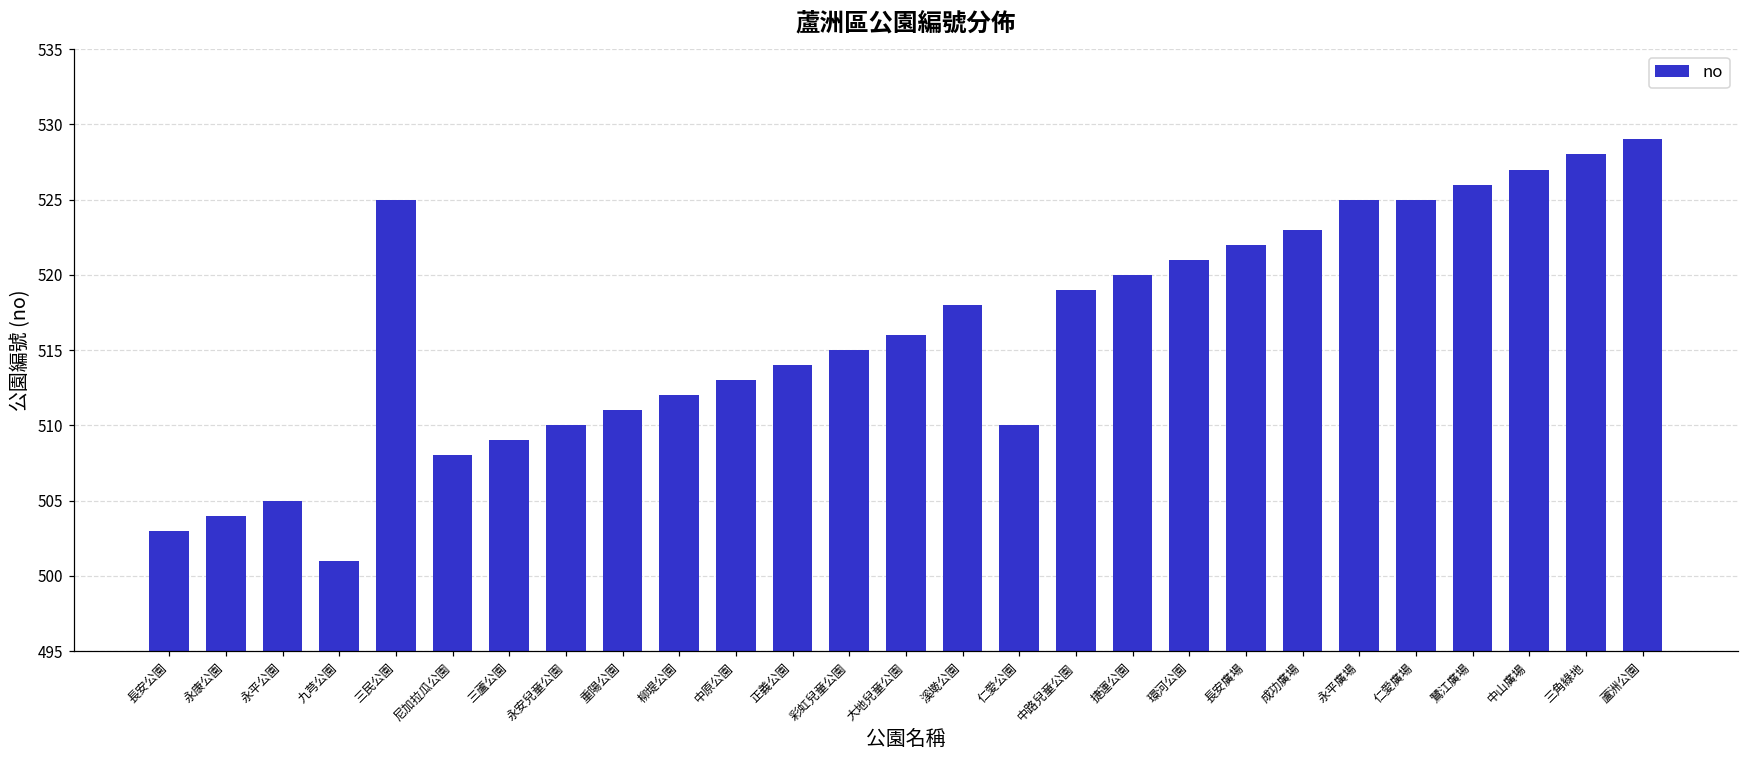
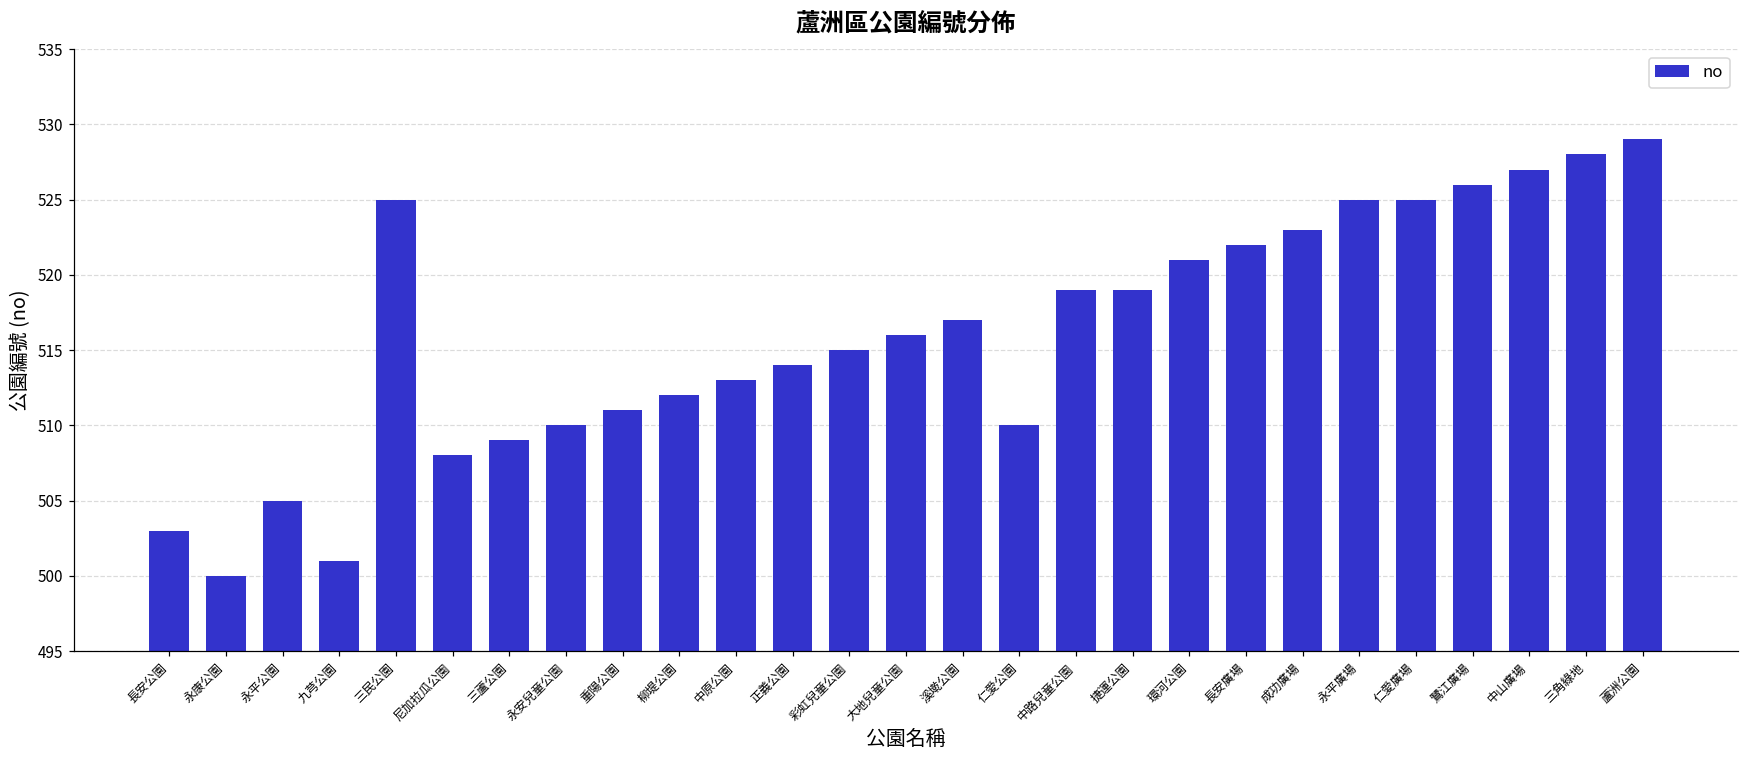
  {
    "長安公園": 503,
-   "永康公園": 504,
+   "永康公園": 500,
    "永平公園": 505,
    "九芎公園": 501,
    "三民公園": 525,
    "尼加拉瓜公園": 508,
    "三蘆公園": 509,
    "永安兒童公園": 510,
    "重陽公園": 511,
    "柳堤公園": 512,
    "中原公園": 513,
    "正義公園": 514,
    "彩虹兒童公園": 515,
    "大地兒童公園": 516,
-   "溪墘公園": 518,
+   "溪墘公園": 517,
    "仁愛公園": 510,
    "中路兒童公園": 519,
-   "捷運公園": 520,
+   "捷運公園": 519,
    "環河公園": 521,
    "長安廣場": 522,
    "成功廣場": 523,
    "永平廣場": 525,
    "仁愛廣場": 525,
    "鷺江廣場": 526,
    "中山廣場": 527,
    "三角綠地": 528,
    "蘆洲公園": 529
  }
